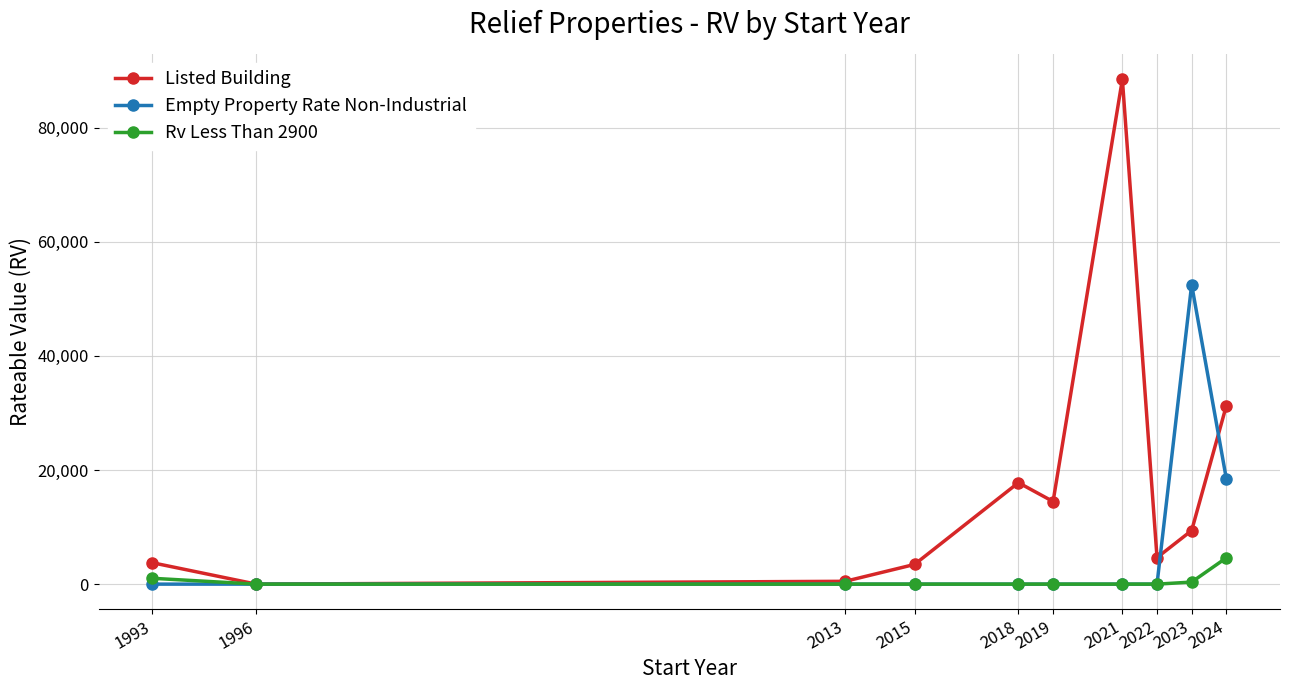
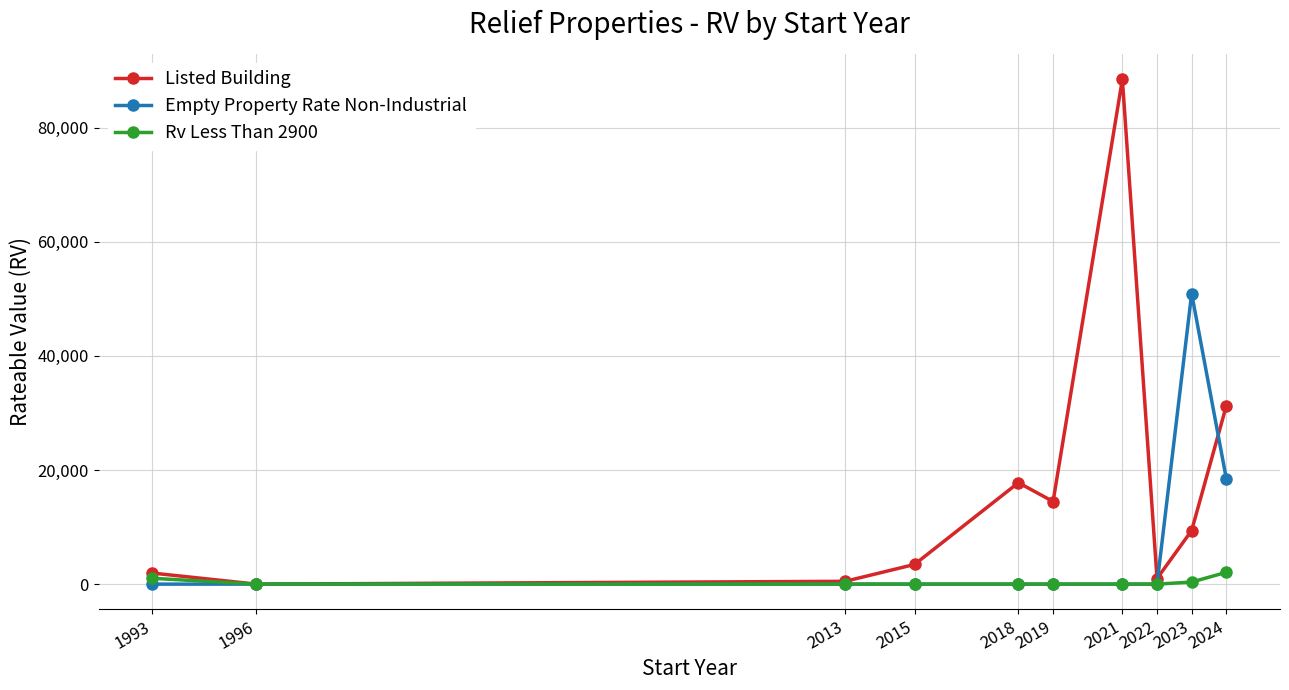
  {
    "Listed Building": {
-     "1993": "4,000",
+     "1993": "2,000",
      "2013": "0",
      "2015": "3,000",
      "2018": "18,000",
      "2019": "14,000",
      "2021": "89,000",
-     "2022": "5,000",
+     "2022": "1,000",
      "2023": "9,000",
      "2024": "31,000"
    },
    "Empty Property Rate Non-Industrial": {
      "1993": "0",
-     "2023": "53,000",
+     "2023": "51,000",
      "2024": "19,000"
    },
    "Rv Less Than 2900": {
      "1993": "1,000",
      "2023": "0",
-     "2024": "5,000"
+     "2024": "2,000"
    }
  }
